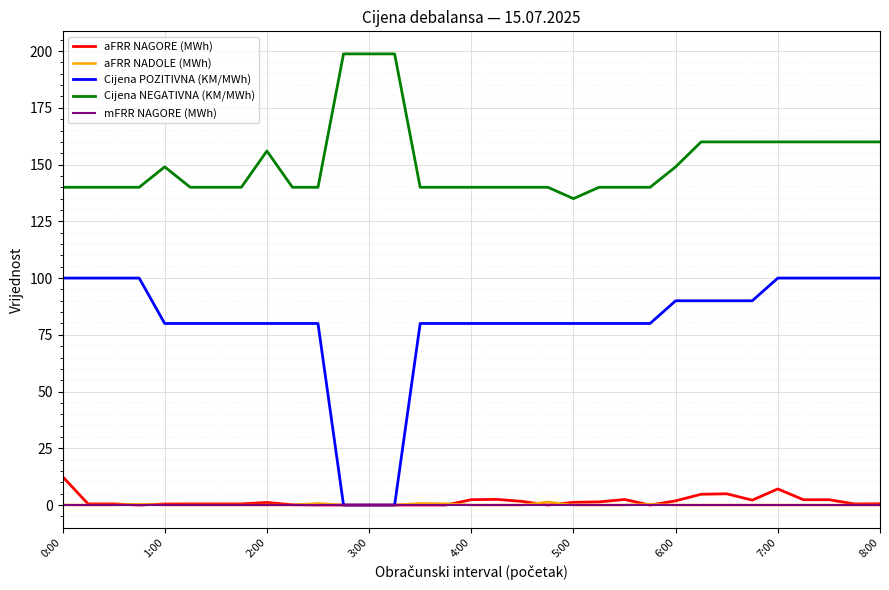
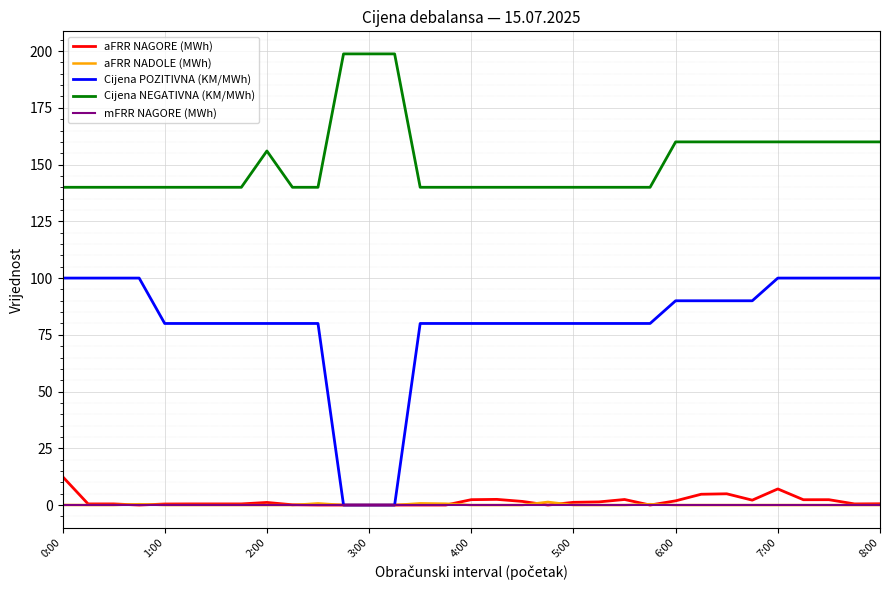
  {
    "aFRR NAGORE (MWh)": {
      "0:00": 13,
      "2:00": 1,
      "4:00": 2,
      "5:00": 1,
      "6:00": 2,
      "7:00": 7
    },
    "Cijena POZITIVNA (KM/MWh)": {
      "0:00": 100,
      "1:00": 80,
      "2:00": 80,
      "4:00": 80,
      "5:00": 80,
      "6:00": 90,
      "7:00": 100,
      "8:00": 100
    },
    "Cijena NEGATIVNA (KM/MWh)": {
      "0:00": 140,
-     "1:00": 149,
+     "1:00": 140,
      "2:00": 156,
      "3:00": 199,
      "4:00": 140,
-     "5:00": 135,
-     "6:00": 149,
+     "5:00": 140,
+     "6:00": 160,
      "7:00": 160,
      "8:00": 160
    }
  }
